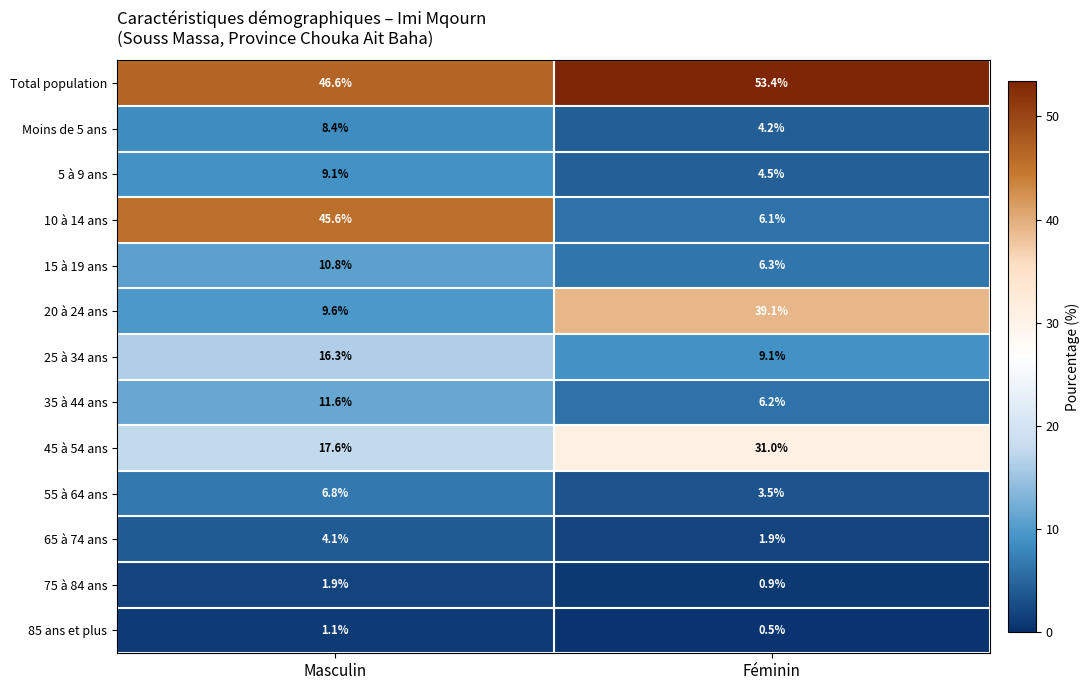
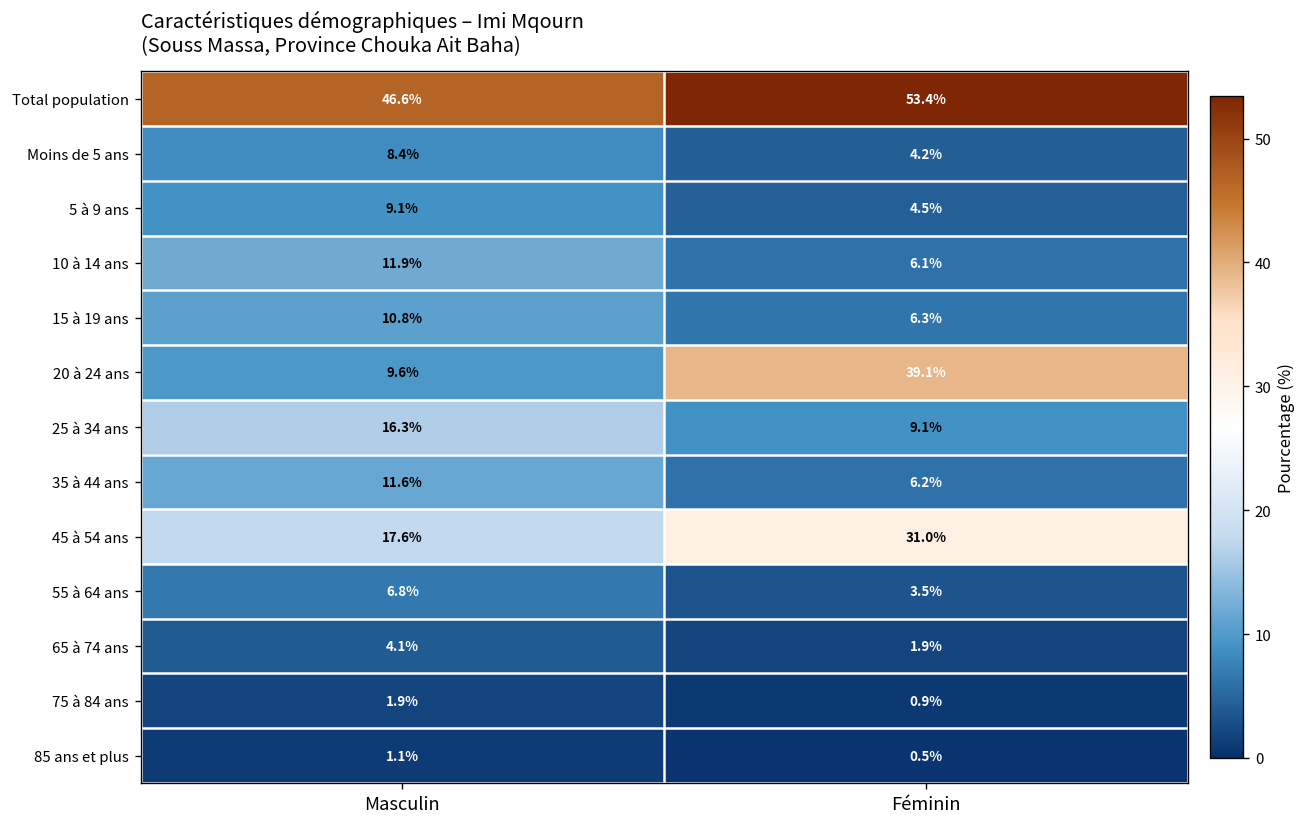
  {
    "Total population": {
      "Masculin": "46.6%",
      "Féminin": "53.4%"
    },
    "Moins de 5 ans": {
      "Masculin": "8.4%",
      "Féminin": "4.2%"
    },
    "5 à 9 ans": {
      "Masculin": "9.1%",
      "Féminin": "4.5%"
    },
    "10 à 14 ans": {
-     "Masculin": "45.6%",
+     "Masculin": "11.9%",
      "Féminin": "6.1%"
    },
    "15 à 19 ans": {
      "Masculin": "10.8%",
      "Féminin": "6.3%"
    },
    "20 à 24 ans": {
      "Masculin": "9.6%",
      "Féminin": "39.1%"
    },
    "25 à 34 ans": {
      "Masculin": "16.3%",
      "Féminin": "9.1%"
    },
    "35 à 44 ans": {
      "Masculin": "11.6%",
      "Féminin": "6.2%"
    },
    "45 à 54 ans": {
      "Masculin": "17.6%",
      "Féminin": "31.0%"
    },
    "55 à 64 ans": {
      "Masculin": "6.8%",
      "Féminin": "3.5%"
    },
    "65 à 74 ans": {
      "Masculin": "4.1%",
      "Féminin": "1.9%"
    },
    "75 à 84 ans": {
      "Masculin": "1.9%",
      "Féminin": "0.9%"
    },
    "85 ans et plus": {
      "Masculin": "1.1%",
      "Féminin": "0.5%"
    }
  }
